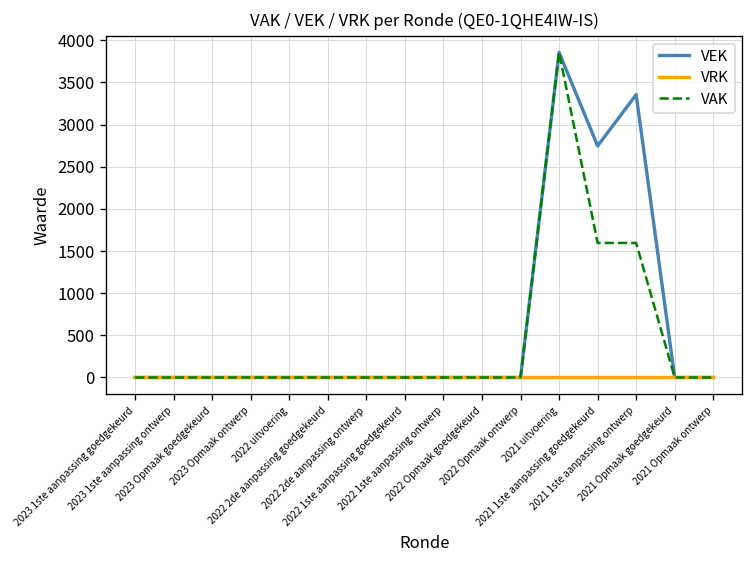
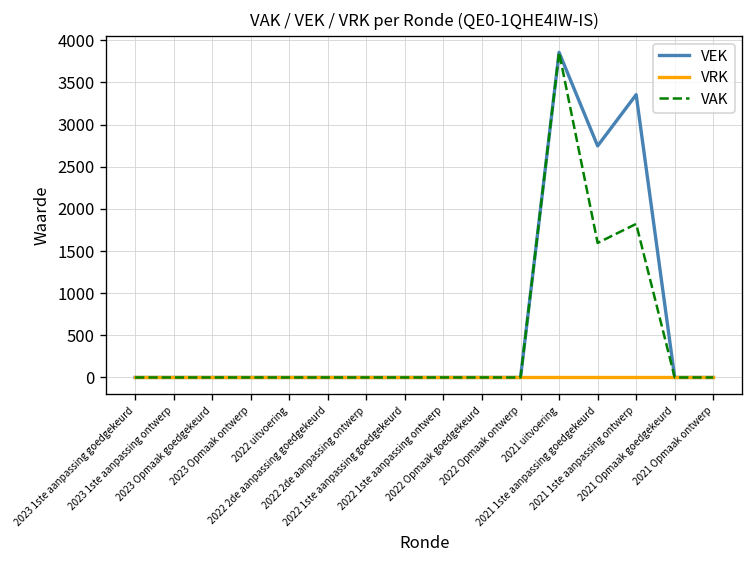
  {
    "VEK": {
      "2021 1ste aanpassing goedgekeurd": 2700,
      "2021 1ste aanpassing ontwerp": 3400
    },
    "VRK": {
      "2021 uitvoering": 0,
      "2021 1ste aanpassing goedgekeurd": 0,
      "2021 1ste aanpassing ontwerp": 0
    },
    "VAK": {
      "2021 1ste aanpassing goedgekeurd": 1600,
-     "2021 1ste aanpassing ontwerp": 1600
+     "2021 1ste aanpassing ontwerp": 1800
    }
  }
